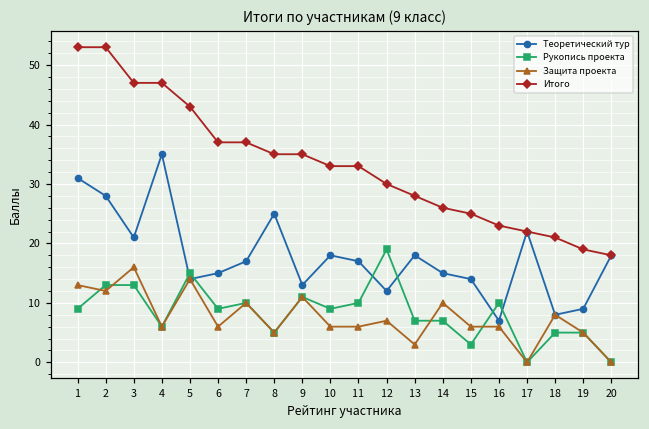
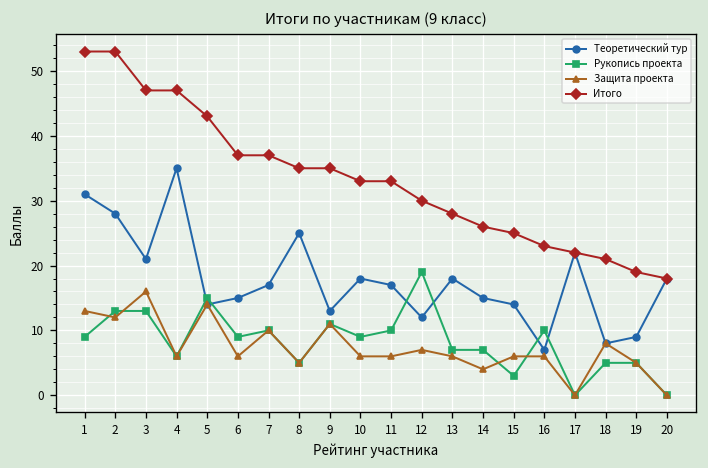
  {
    "Теоретический тур": {
      "1": 31,
      "2": 28,
      "3": 21,
      "4": 35,
      "6": 15,
      "7": 17,
      "8": 25,
      "9": 13,
      "10": 18,
      "11": 17,
      "12": 12,
      "13": 18,
      "14": 15,
      "15": 14,
      "16": 7,
      "19": 9
    },
    "Рукопись проекта": {
      "1": 9,
      "2": 13,
      "3": 13,
      "5": 15,
      "6": 9,
      "10": 9,
      "11": 10,
      "12": 19,
      "13": 7,
      "14": 7,
      "15": 3,
      "16": 10,
      "18": 5
    },
    "Защита проекта": {
      "1": 13,
      "2": 12,
      "3": 16,
      "6": 6,
      "10": 6,
      "11": 6,
      "12": 7,
-     "13": 3,
-     "14": 10,
+     "13": 6,
+     "14": 4,
      "15": 6,
      "16": 6
    },
    "Итого": {
      "1": 53,
      "2": 53,
      "3": 47,
      "4": 47,
      "5": 43,
      "6": 37,
      "7": 37,
      "8": 35,
      "9": 35,
      "10": 33,
      "11": 33,
      "12": 30,
      "13": 28,
      "14": 26,
      "15": 25,
      "16": 23,
      "18": 21,
      "19": 19
    }
  }
